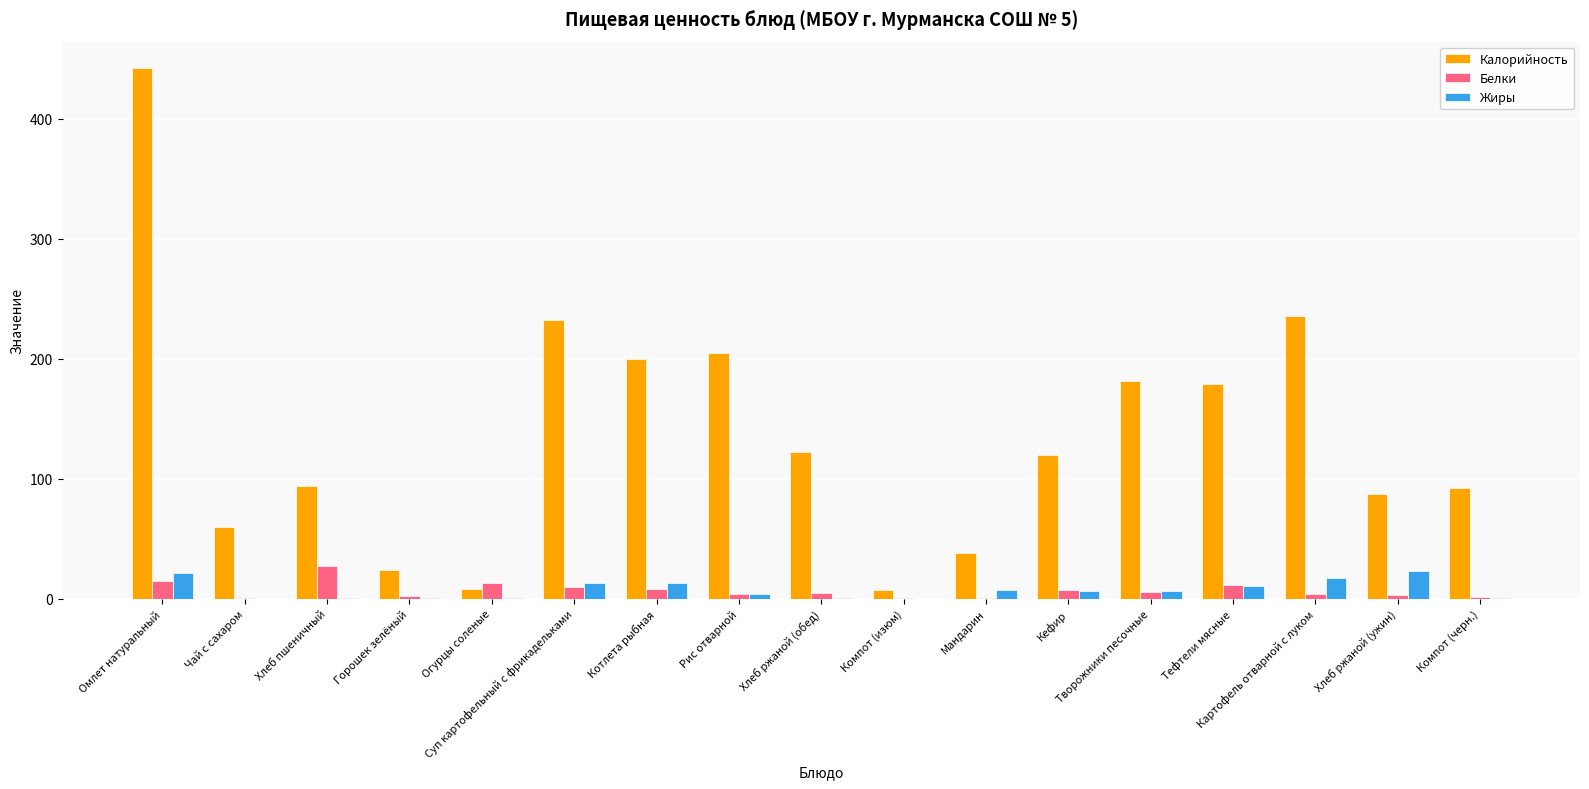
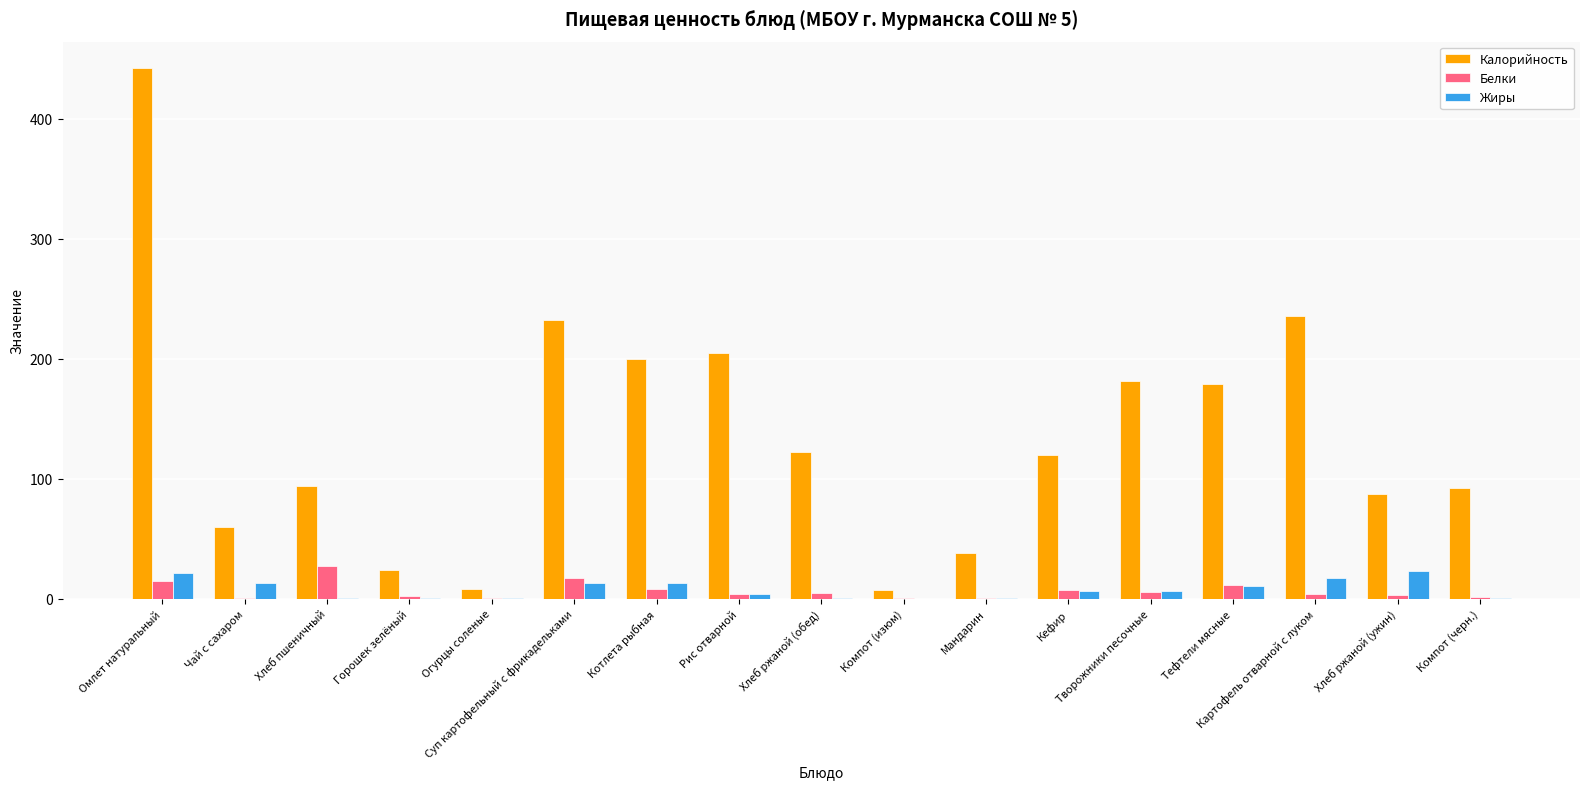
  {
    "Калорийность": {
      "Омлет натуральный": 442,
      "Чай с сахаром": 60,
      "Хлеб пшеничный": 94,
      "Горошек зелёный": 24,
      "Огурцы соленые": 8,
      "Суп картофельный с фрикадельками": 232,
      "Котлета рыбная": 200,
      "Рис отварной": 205,
      "Хлеб ржаной (обед)": 122,
      "Компот (изюм)": 7,
      "Мандарин": 38,
      "Кефир": 120,
      "Творожники песочные": 181,
      "Тефтели мясные": 179,
      "Картофель отварной с луком": 236,
      "Хлеб ржаной (ужин)": 87,
      "Компот (черн.)": 92
    },
    "Белки": {
      "Омлет натуральный": 14,
      "Хлеб пшеничный": 27,
-     "Огурцы соленые": 13,
-     "Суп картофельный с фрикадельками": 10,
+     "Огурцы соленые": 0,
+     "Суп картофельный с фрикадельками": 17,
      "Котлета рыбная": 8,
      "Рис отварной": 4,
      "Хлеб ржаной (обед)": 5,
      "Кефир": 7,
      "Творожники песочные": 5,
      "Тефтели мясные": 11,
      "Картофель отварной с луком": 4,
      "Хлеб ржаной (ужин)": 3
    },
    "Жиры": {
      "Омлет натуральный": 21,
-     "Чай с сахаром": 0,
+     "Чай с сахаром": 13,
      "Суп картофельный с фрикадельками": 13,
      "Котлета рыбная": 13,
      "Рис отварной": 4,
      "Компот (изюм)": 0,
-     "Мандарин": 7,
+     "Мандарин": 0,
      "Кефир": 6,
      "Творожники песочные": 7,
      "Тефтели мясные": 11,
      "Картофель отварной с луком": 17,
      "Хлеб ржаной (ужин)": 23
    }
  }
